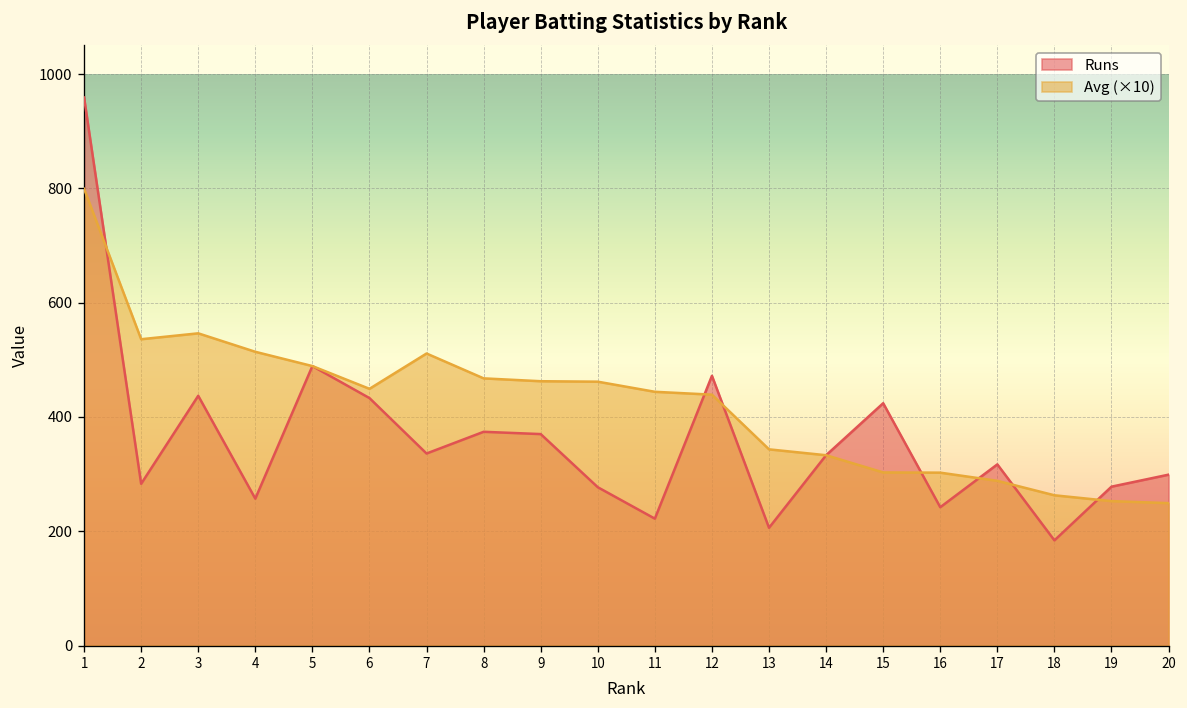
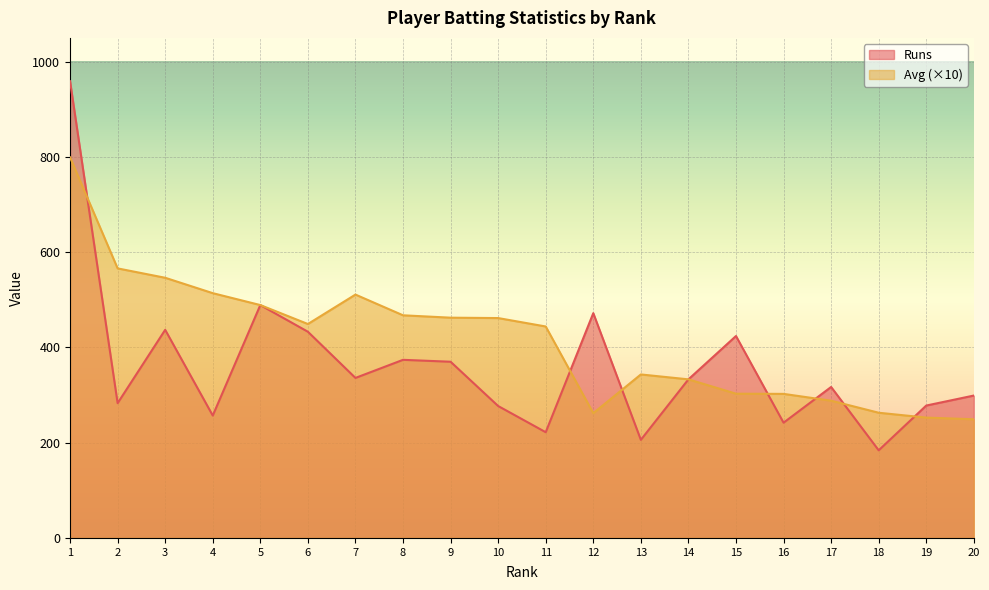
  {
    "Runs": {
      "1": 960,
      "2": 280,
      "3": 440,
      "4": 260,
      "6": 430,
      "7": 340,
      "8": 370,
      "9": 370,
      "10": 280,
      "11": 220,
      "12": 470,
      "13": 210,
      "15": 420,
      "16": 240,
      "17": 320,
      "18": 180,
      "19": 280,
      "20": 300
    },
    "Avg (×10)": {
      "1": 800,
-     "2": 540,
+     "2": 570,
      "3": 550,
      "4": 510,
      "6": 450,
      "7": 510,
      "8": 470,
      "9": 460,
      "10": 460,
      "11": 440,
-     "12": 440,
+     "12": 260,
      "13": 340,
      "15": 300,
      "16": 300,
      "17": 290,
      "18": 260,
      "19": 250,
      "20": 250
    }
  }
